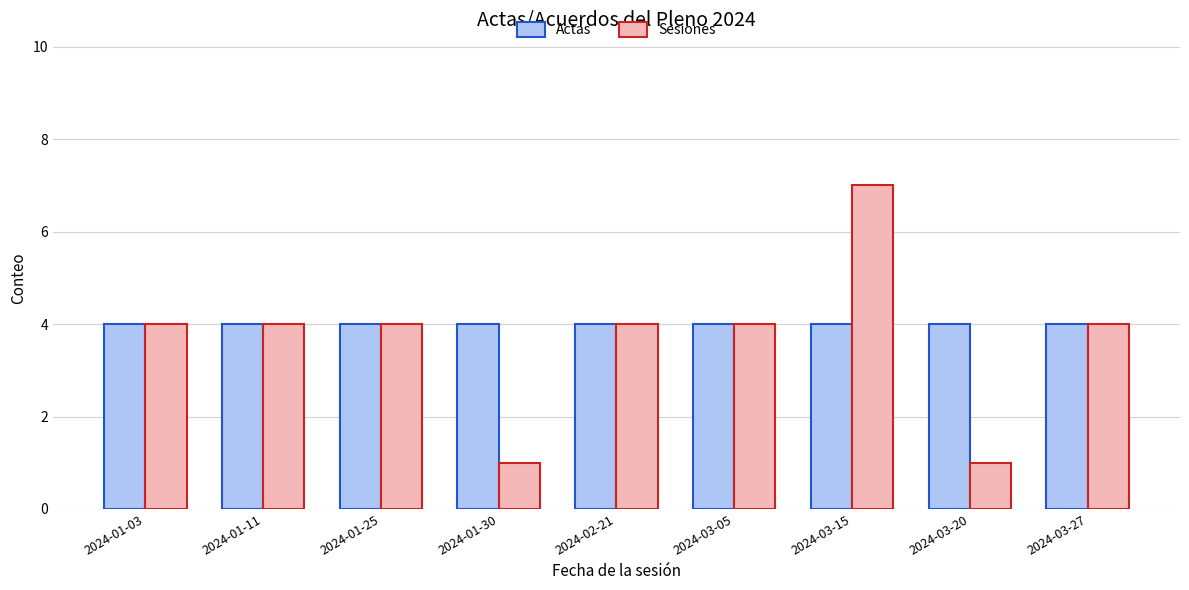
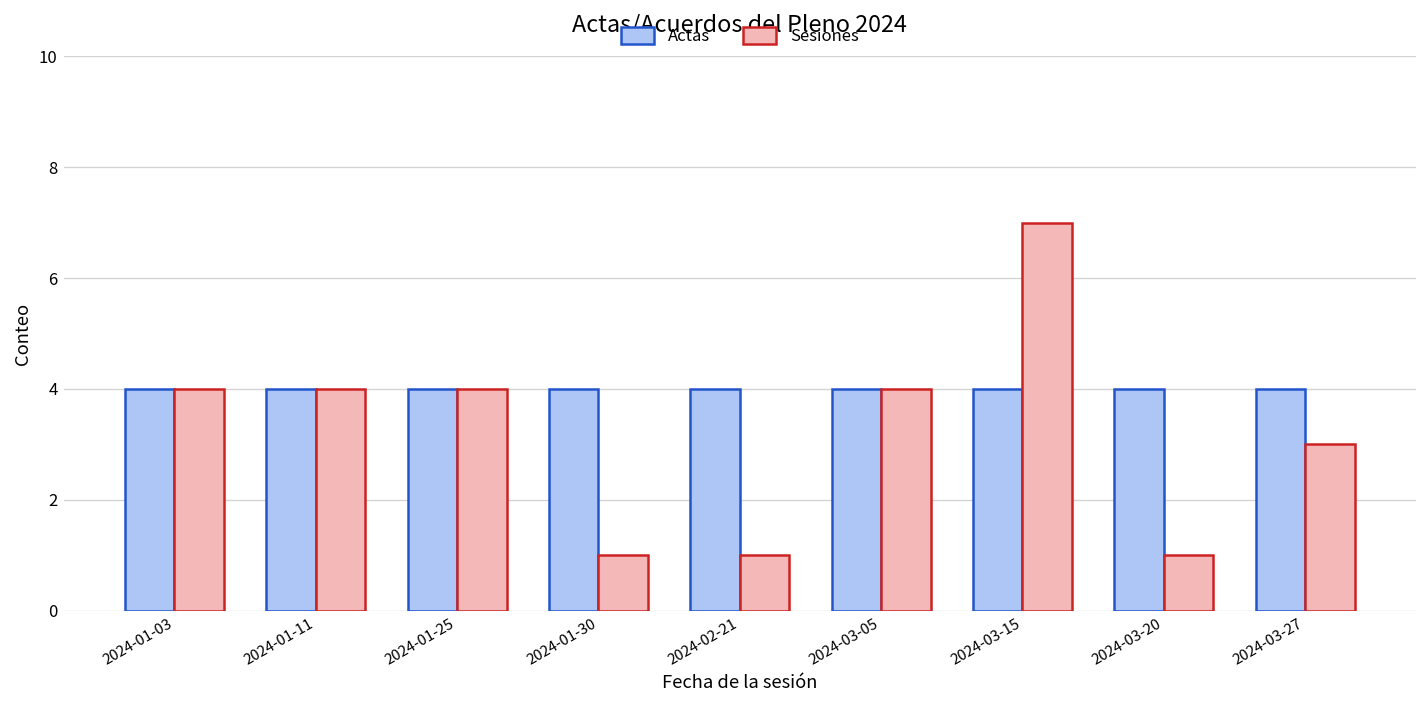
  {
    "Actas": {
      "2024-01-03": 4,
      "2024-01-11": 4,
      "2024-01-25": 4,
      "2024-01-30": 4,
      "2024-02-21": 4,
      "2024-03-05": 4,
      "2024-03-15": 4,
      "2024-03-20": 4,
      "2024-03-27": 4
    },
    "Sesiones": {
      "2024-01-03": 4,
      "2024-01-11": 4,
      "2024-01-25": 4,
      "2024-01-30": 1,
-     "2024-02-21": 4,
+     "2024-02-21": 1,
      "2024-03-05": 4,
      "2024-03-15": 7,
      "2024-03-20": 1,
-     "2024-03-27": 4
+     "2024-03-27": 3
    }
  }
